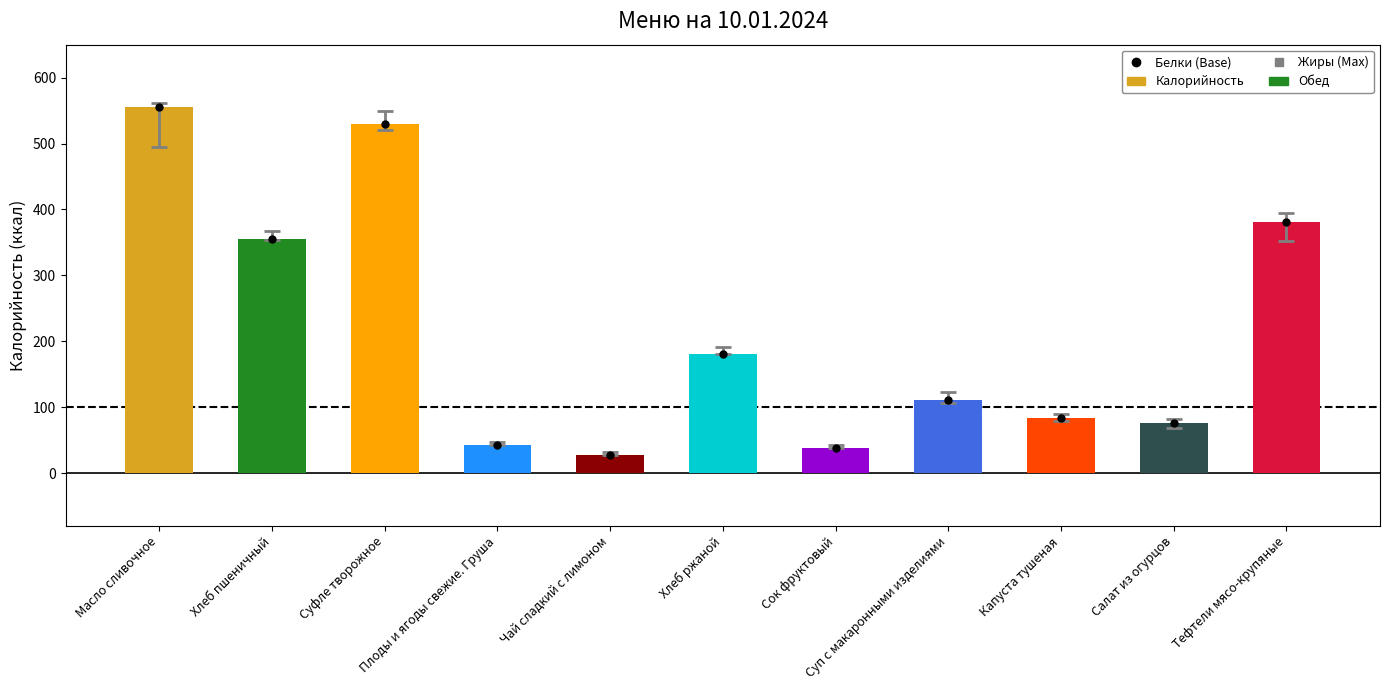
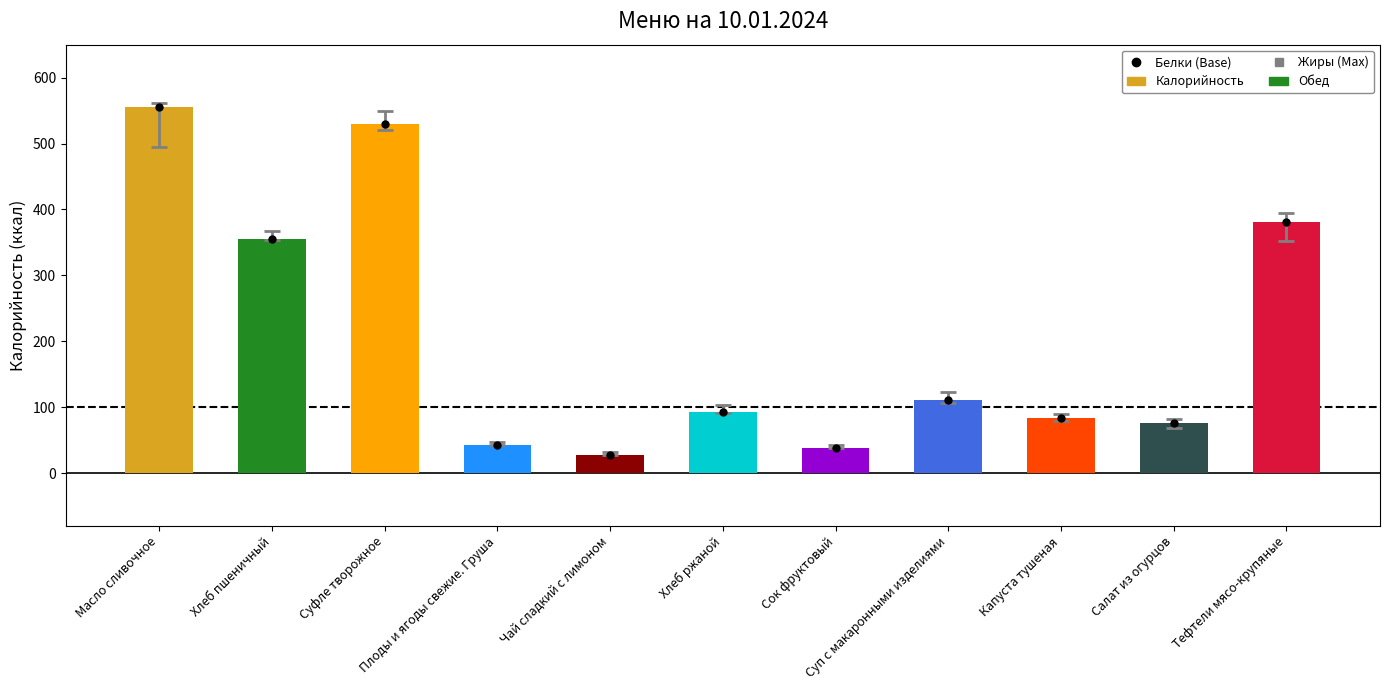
  {
    "Калорийность": {
      "Масло сливочное": 560,
      "Хлеб пшеничный": 360,
      "Суфле творожное": 530,
      "Плоды и ягоды свежие. Груша": 40,
      "Чай сладкий с лимоном": 30,
-     "Хлеб ржаной": 180,
+     "Хлеб ржаной": 90,
      "Сок фруктовый": 40,
      "Суп с макаронными изделиями": 110,
      "Капуста тушеная": 80,
      "Салат из огурцов": 80,
      "Тефтели мясо-крупяные": 380
    }
  }
